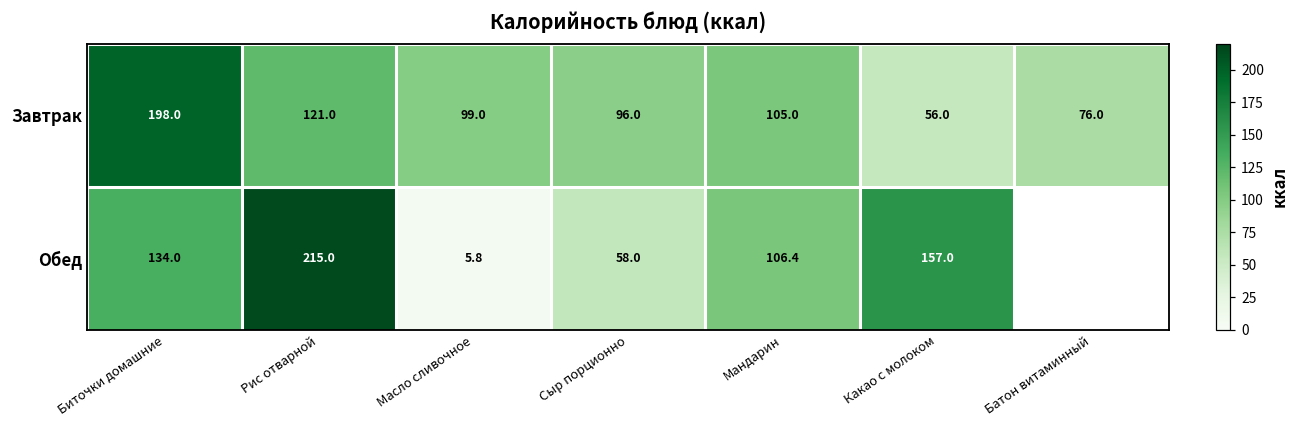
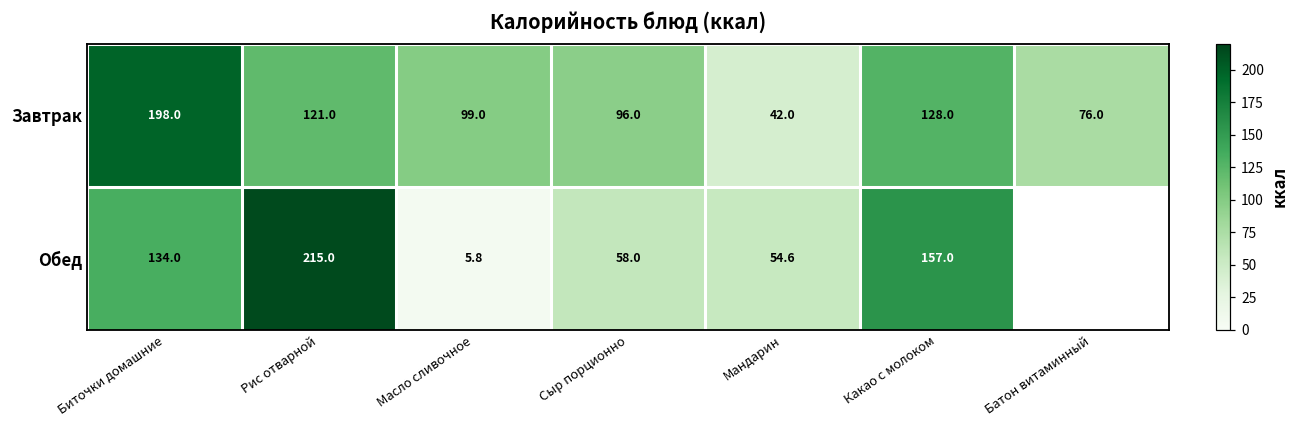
  {
    "Завтрак": {
      "Биточки домашние": 198.0,
      "Рис отварной": 121.0,
      "Масло сливочное": 99.0,
      "Сыр порционно": 96.0,
-     "Мандарин": 105.0,
-     "Какао с молоком": 56.0,
+     "Мандарин": 42.0,
+     "Какао с молоком": 128.0,
      "Батон витаминный": 76.0
    },
    "Обед": {
      "Биточки домашние": 134.0,
      "Рис отварной": 215.0,
      "Масло сливочное": 5.8,
      "Сыр порционно": 58.0,
-     "Мандарин": 106.4,
+     "Мандарин": 54.6,
      "Какао с молоком": 157.0
    }
  }
